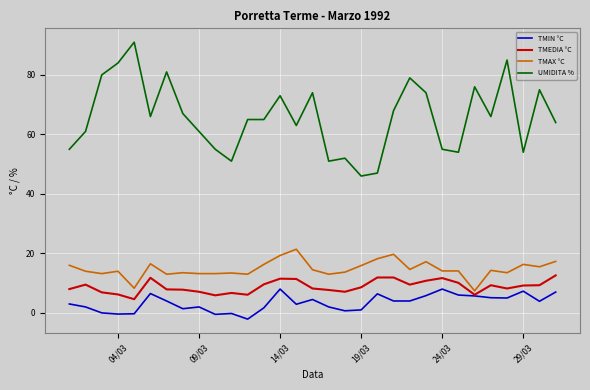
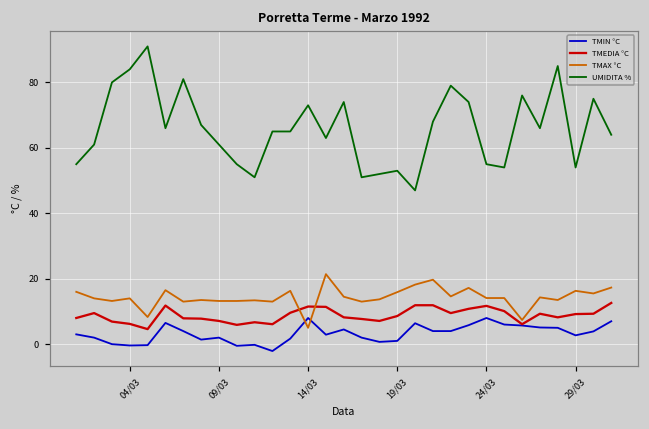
  {
    "TMIN °C": {
      "04/03": 0,
      "09/03": 2,
      "14/03": 8,
      "19/03": 1,
      "24/03": 8,
-     "29/03": 7
+     "29/03": 3
    },
    "TMEDIA °C": {
      "04/03": 6,
      "09/03": 7,
      "14/03": 12,
      "19/03": 9,
      "24/03": 12,
      "29/03": 9
    },
    "TMAX °C": {
      "04/03": 14,
      "09/03": 13,
-     "14/03": 19,
+     "14/03": 5,
      "19/03": 16,
      "24/03": 14,
      "29/03": 16
    },
    "UMIDITA %": {
      "04/03": 84,
      "09/03": 61,
      "14/03": 73,
-     "19/03": 46,
+     "19/03": 53,
      "24/03": 55,
      "29/03": 54
    }
  }
